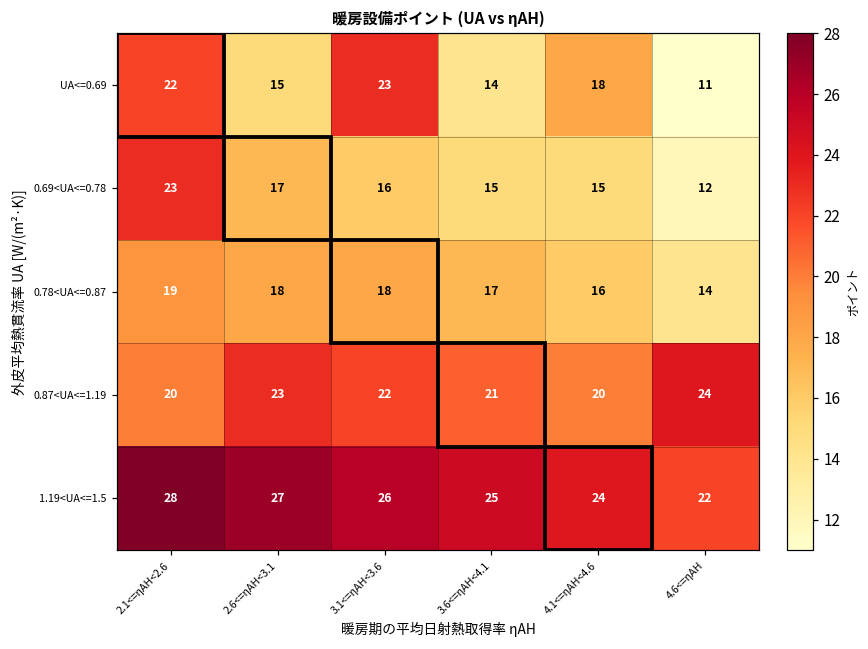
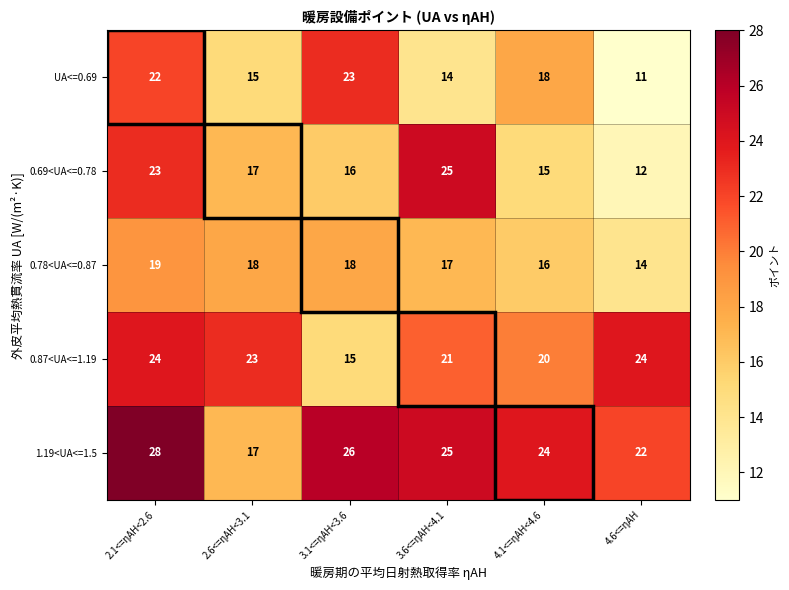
  {
    "UA<=0.69": {
      "2.1<=ηAH<2.6": 22,
      "2.6<=ηAH<3.1": 15,
      "3.1<=ηAH<3.6": 23,
      "3.6<=ηAH<4.1": 14,
      "4.1<=ηAH<4.6": 18,
      "4.6<=ηAH": 11
    },
    "0.69<UA<=0.78": {
      "2.1<=ηAH<2.6": 23,
      "2.6<=ηAH<3.1": 17,
      "3.1<=ηAH<3.6": 16,
-     "3.6<=ηAH<4.1": 15,
+     "3.6<=ηAH<4.1": 25,
      "4.1<=ηAH<4.6": 15,
      "4.6<=ηAH": 12
    },
    "0.78<UA<=0.87": {
      "2.1<=ηAH<2.6": 19,
      "2.6<=ηAH<3.1": 18,
      "3.1<=ηAH<3.6": 18,
      "3.6<=ηAH<4.1": 17,
      "4.1<=ηAH<4.6": 16,
      "4.6<=ηAH": 14
    },
    "0.87<UA<=1.19": {
-     "2.1<=ηAH<2.6": 20,
+     "2.1<=ηAH<2.6": 24,
      "2.6<=ηAH<3.1": 23,
-     "3.1<=ηAH<3.6": 22,
+     "3.1<=ηAH<3.6": 15,
      "3.6<=ηAH<4.1": 21,
      "4.1<=ηAH<4.6": 20,
      "4.6<=ηAH": 24
    },
    "1.19<UA<=1.5": {
      "2.1<=ηAH<2.6": 28,
-     "2.6<=ηAH<3.1": 27,
+     "2.6<=ηAH<3.1": 17,
      "3.1<=ηAH<3.6": 26,
      "3.6<=ηAH<4.1": 25,
      "4.1<=ηAH<4.6": 24,
      "4.6<=ηAH": 22
    }
  }
